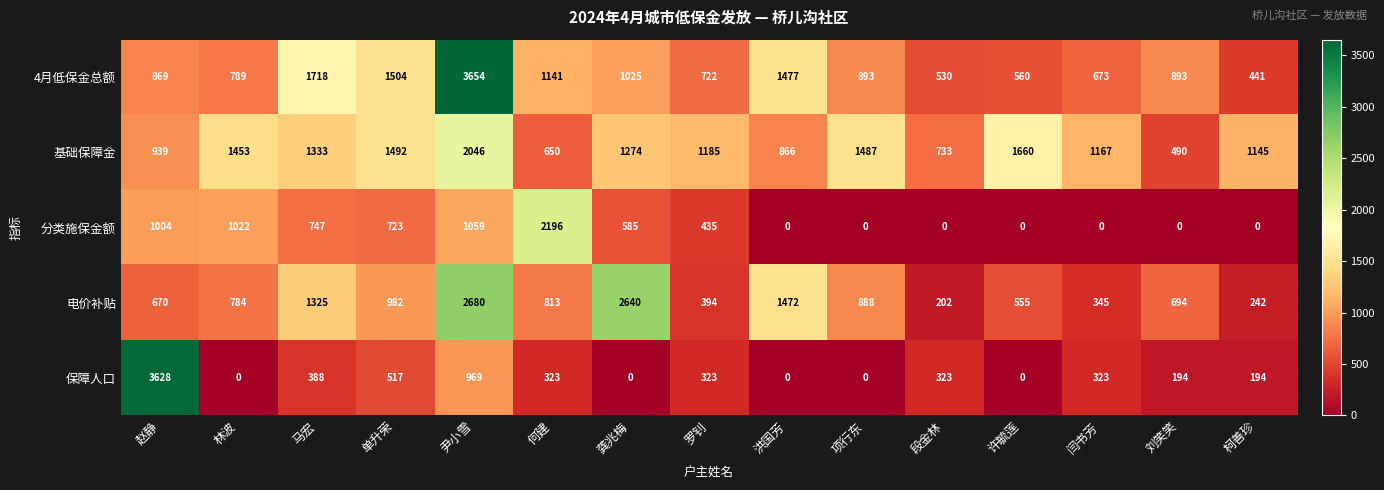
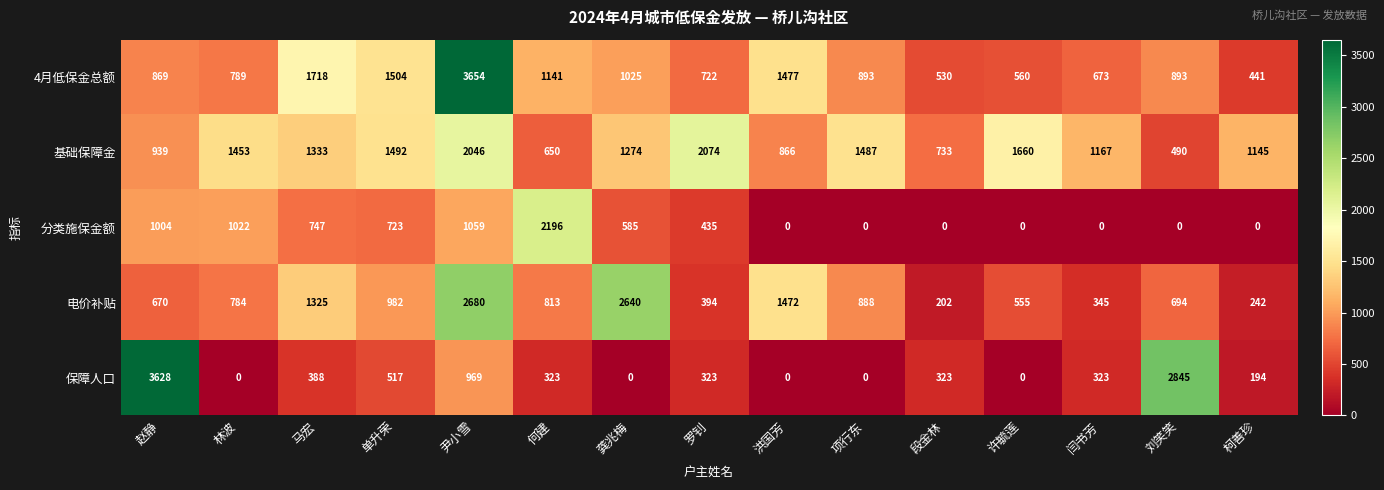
  {
    "4月低保金总额": {
      "赵静": 869,
      "林波": 789,
      "马宏": 1718,
      "单升荣": 1504,
      "尹小雪": 3654,
      "何建": 1141,
      "龚兆梅": 1025,
      "罗钊": 722,
      "洪国芳": 1477,
      "项行东": 893,
      "段金林": 530,
      "许毓莲": 560,
      "闫书芳": 673,
      "刘笑笑": 893,
      "柯善珍": 441
    },
    "基础保障金": {
      "赵静": 939,
      "林波": 1453,
      "马宏": 1333,
      "单升荣": 1492,
      "尹小雪": 2046,
      "何建": 650,
      "龚兆梅": 1274,
-     "罗钊": 1185,
+     "罗钊": 2074,
      "洪国芳": 866,
      "项行东": 1487,
      "段金林": 733,
      "许毓莲": 1660,
      "闫书芳": 1167,
      "刘笑笑": 490,
      "柯善珍": 1145
    },
    "分类施保金额": {
      "赵静": 1004,
      "林波": 1022,
      "马宏": 747,
      "单升荣": 723,
      "尹小雪": 1059,
      "何建": 2196,
      "龚兆梅": 585,
      "罗钊": 435,
      "洪国芳": 0,
      "项行东": 0,
      "段金林": 0,
      "许毓莲": 0,
      "闫书芳": 0,
      "刘笑笑": 0,
      "柯善珍": 0
    },
    "电价补贴": {
      "赵静": 670,
      "林波": 784,
      "马宏": 1325,
      "单升荣": 982,
      "尹小雪": 2680,
      "何建": 813,
      "龚兆梅": 2640,
      "罗钊": 394,
      "洪国芳": 1472,
      "项行东": 888,
      "段金林": 202,
      "许毓莲": 555,
      "闫书芳": 345,
      "刘笑笑": 694,
      "柯善珍": 242
    },
    "保障人口": {
      "赵静": 3628,
      "林波": 0,
      "马宏": 388,
      "单升荣": 517,
      "尹小雪": 969,
      "何建": 323,
      "龚兆梅": 0,
      "罗钊": 323,
      "洪国芳": 0,
      "项行东": 0,
      "段金林": 323,
      "许毓莲": 0,
      "闫书芳": 323,
-     "刘笑笑": 194,
+     "刘笑笑": 2845,
      "柯善珍": 194
    }
  }
